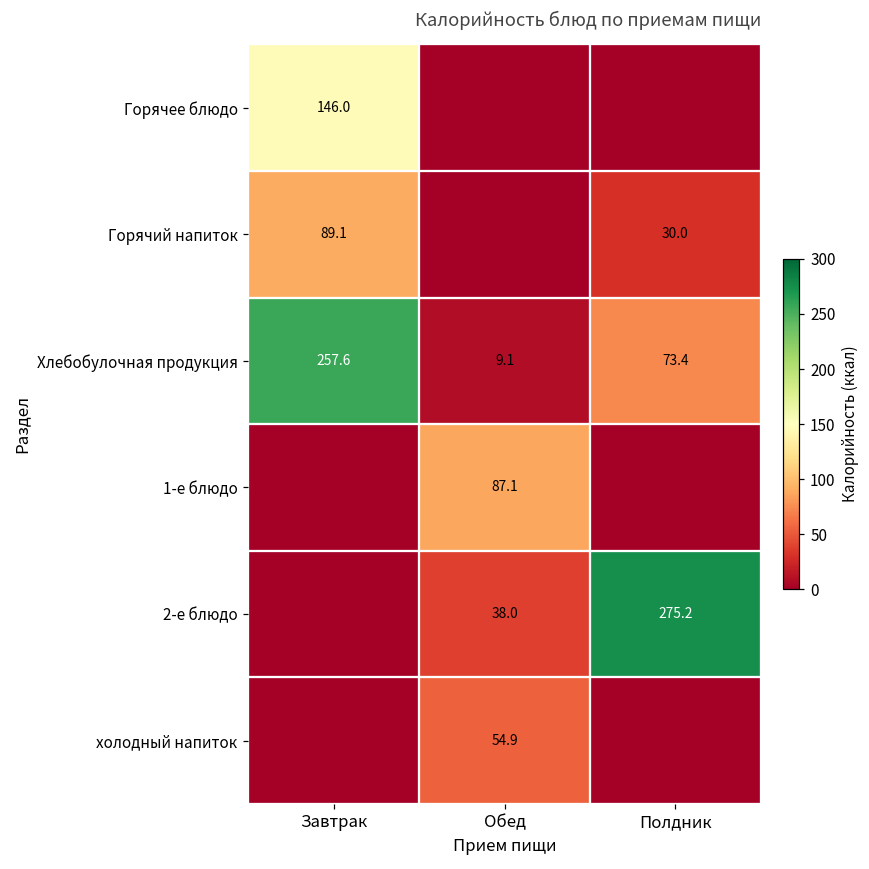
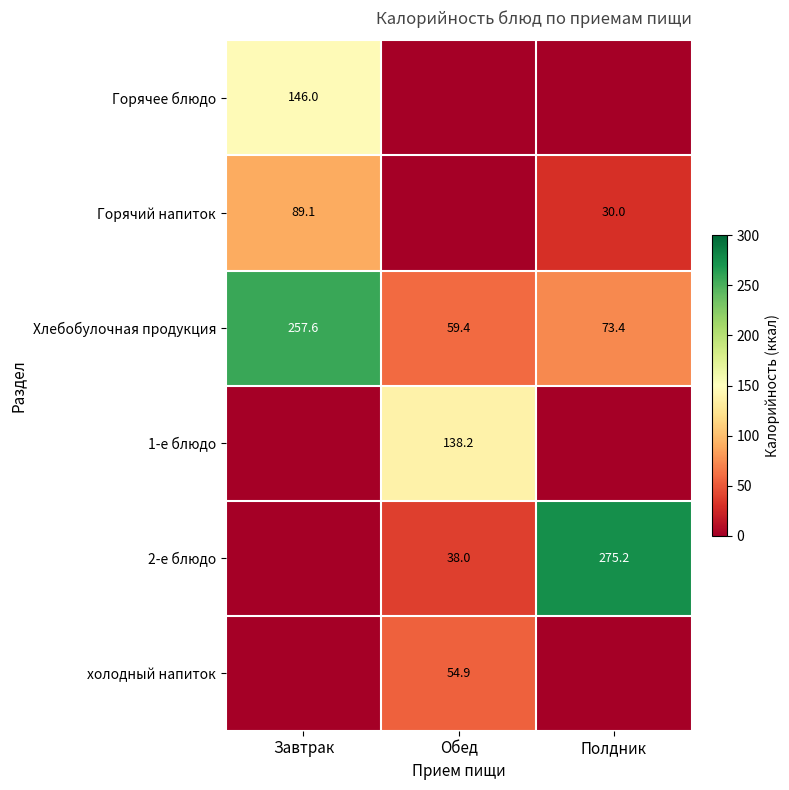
  {
    "Горячее блюдо": {
      "Завтрак": 146.0
    },
    "Горячий напиток": {
      "Завтрак": 89.1,
      "Полдник": 30.0
    },
    "Хлебобулочная продукция": {
      "Завтрак": 257.6,
-     "Обед": 9.1,
+     "Обед": 59.4,
      "Полдник": 73.4
    },
    "1-е блюдо": {
-     "Обед": 87.1
+     "Обед": 138.2
    },
    "2-е блюдо": {
      "Обед": 38.0,
      "Полдник": 275.2
    },
    "холодный напиток": {
      "Обед": 54.9
    }
  }
